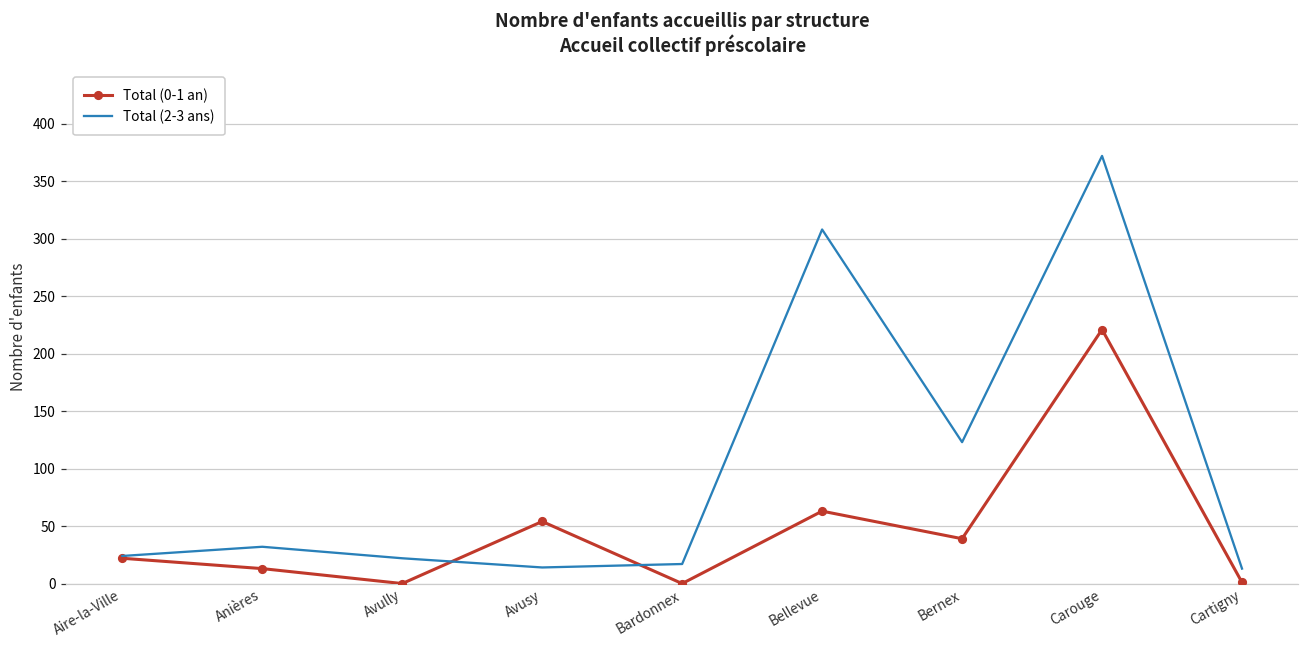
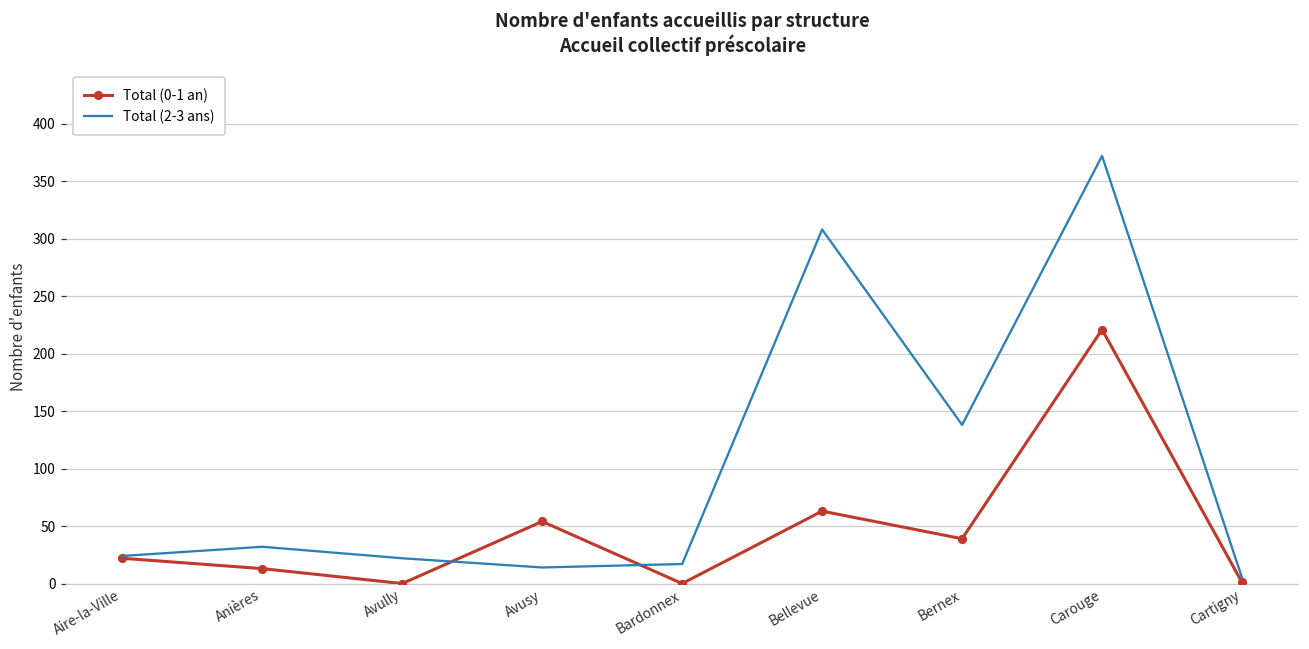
  {
    "Total (0-1 an)": {
      "Anières": 13,
      "Avully": 0,
      "Avusy": 54,
      "Bardonnex": 0,
      "Bellevue": 63,
      "Bernex": 39,
      "Carouge": 221,
      "Cartigny": 1
    },
    "Total (2-3 ans)": {
      "Anières": 32,
      "Avully": 22,
      "Avusy": 14,
      "Bardonnex": 17,
      "Bellevue": 308,
-     "Bernex": 123,
+     "Bernex": 138,
      "Carouge": 372,
-     "Cartigny": 13
+     "Cartigny": 5
    }
  }
